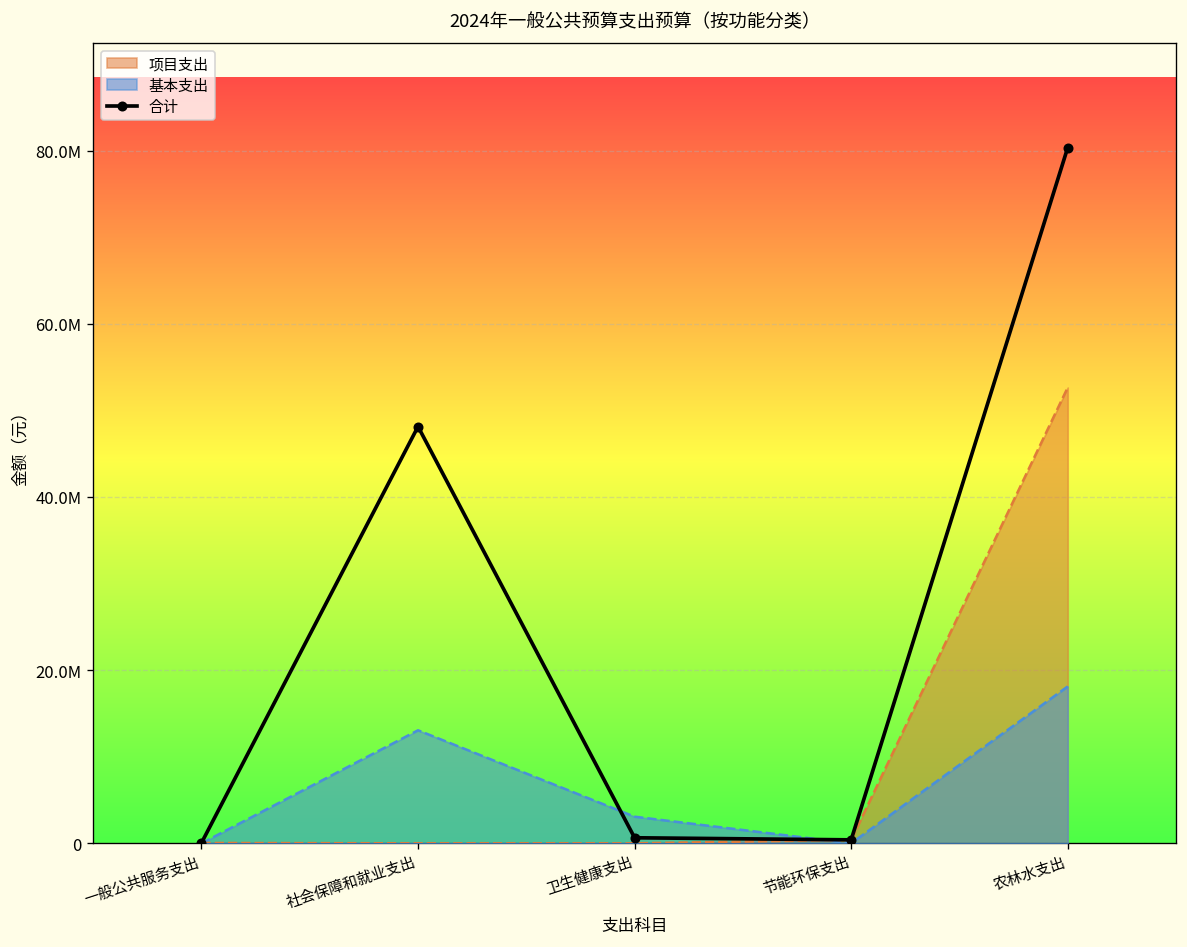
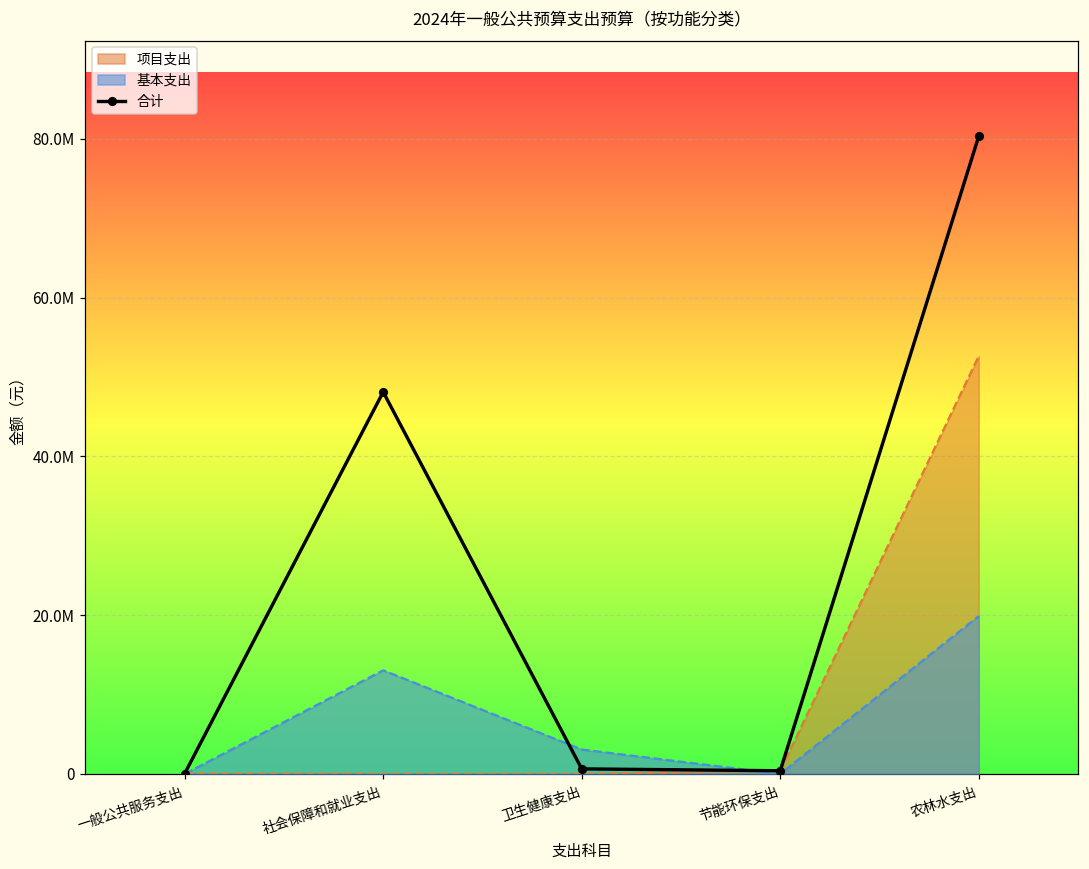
  {
    "合计": {
      "社会保障和就业支出": 48000000,
      "卫生健康支出": 1000000,
      "农林水支出": 80000000
    },
    "项目支出": {
      "社会保障和就业支出": 0,
      "卫生健康支出": 0,
      "农林水支出": 53000000
    },
    "基本支出": {
      "社会保障和就业支出": 13000000,
      "卫生健康支出": 3000000,
      "节能环保支出": 0,
-     "农林水支出": 18000000
+     "农林水支出": 20000000
    }
  }
